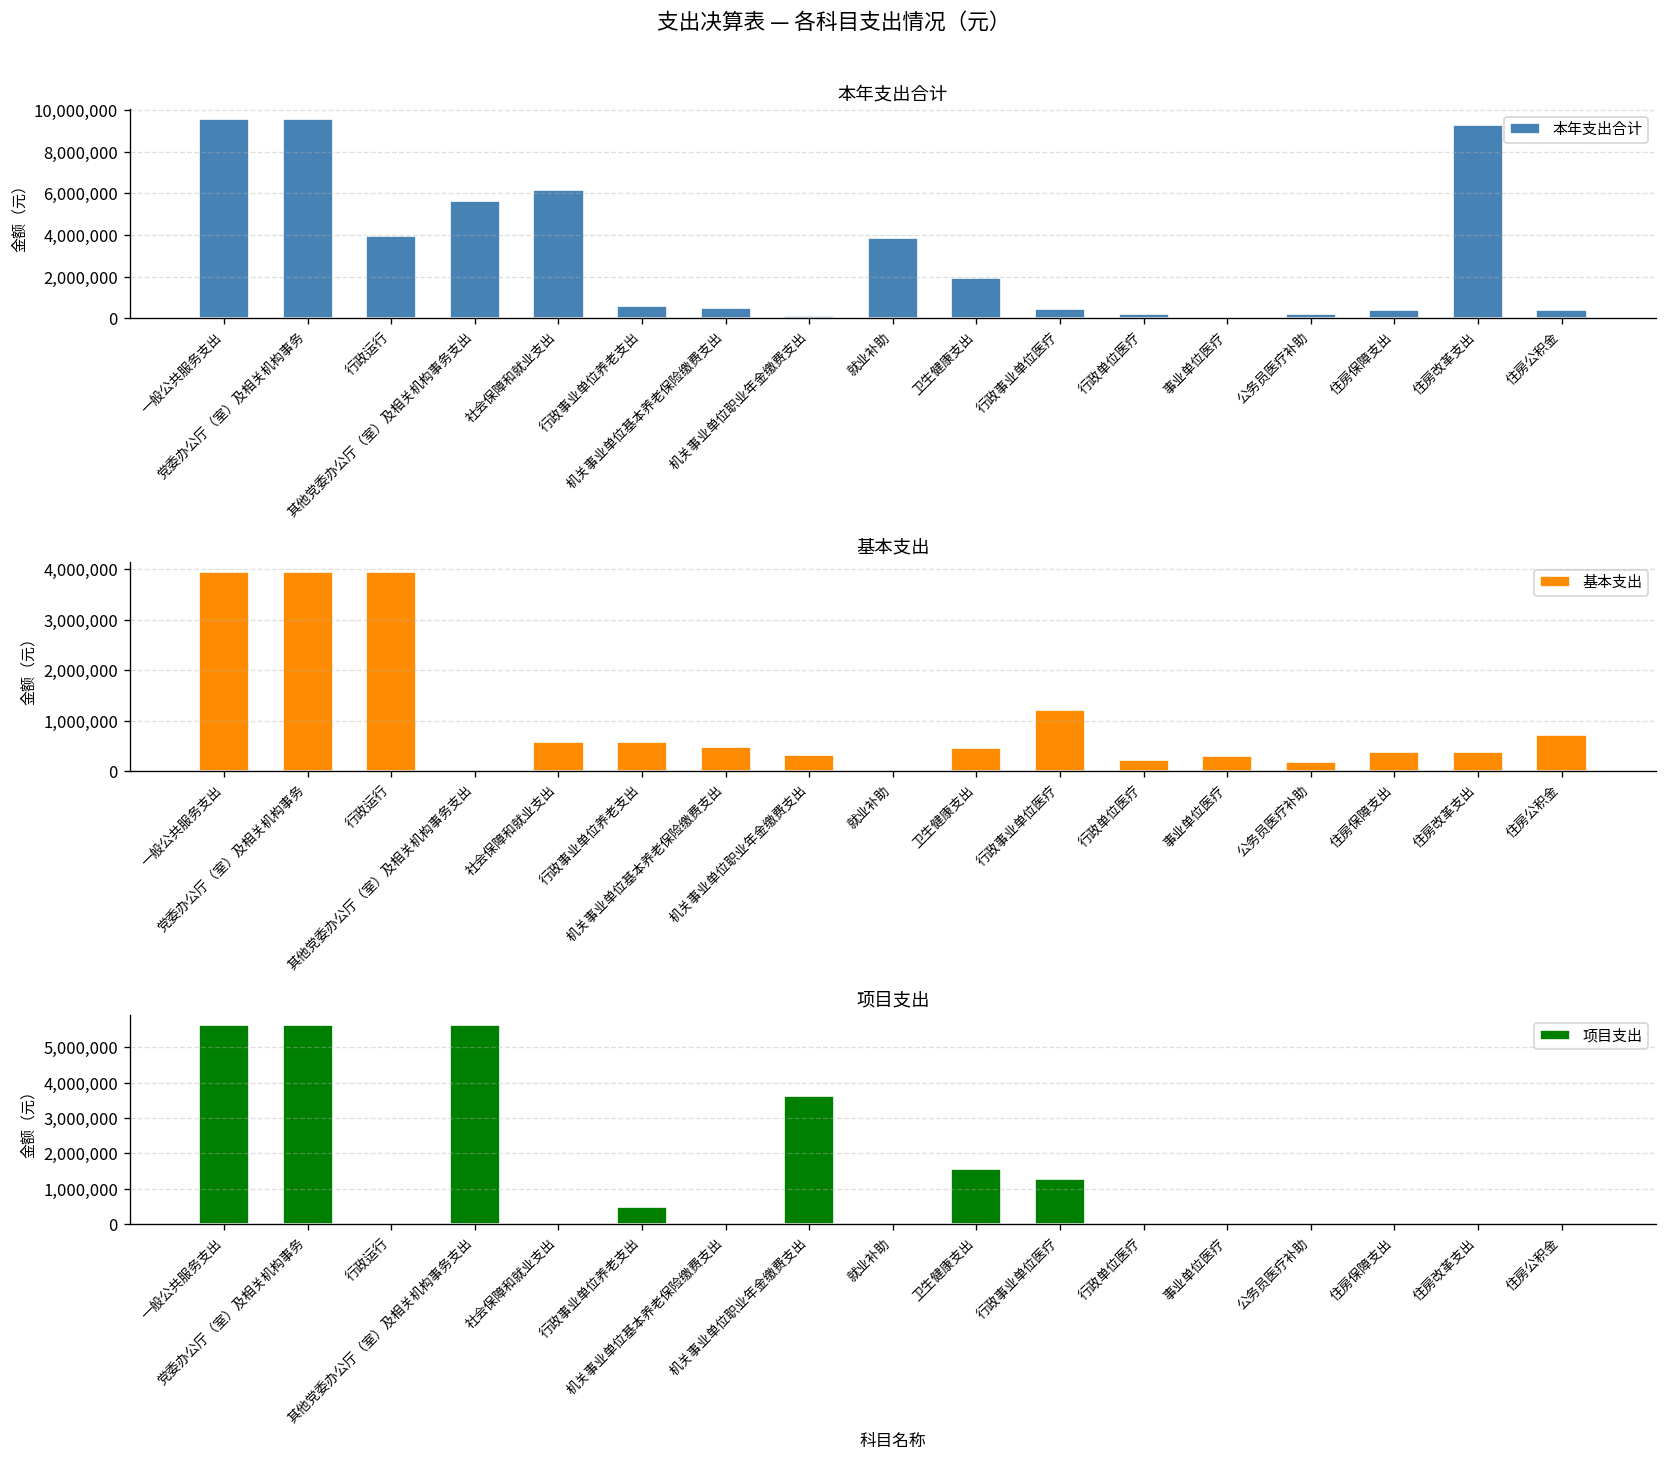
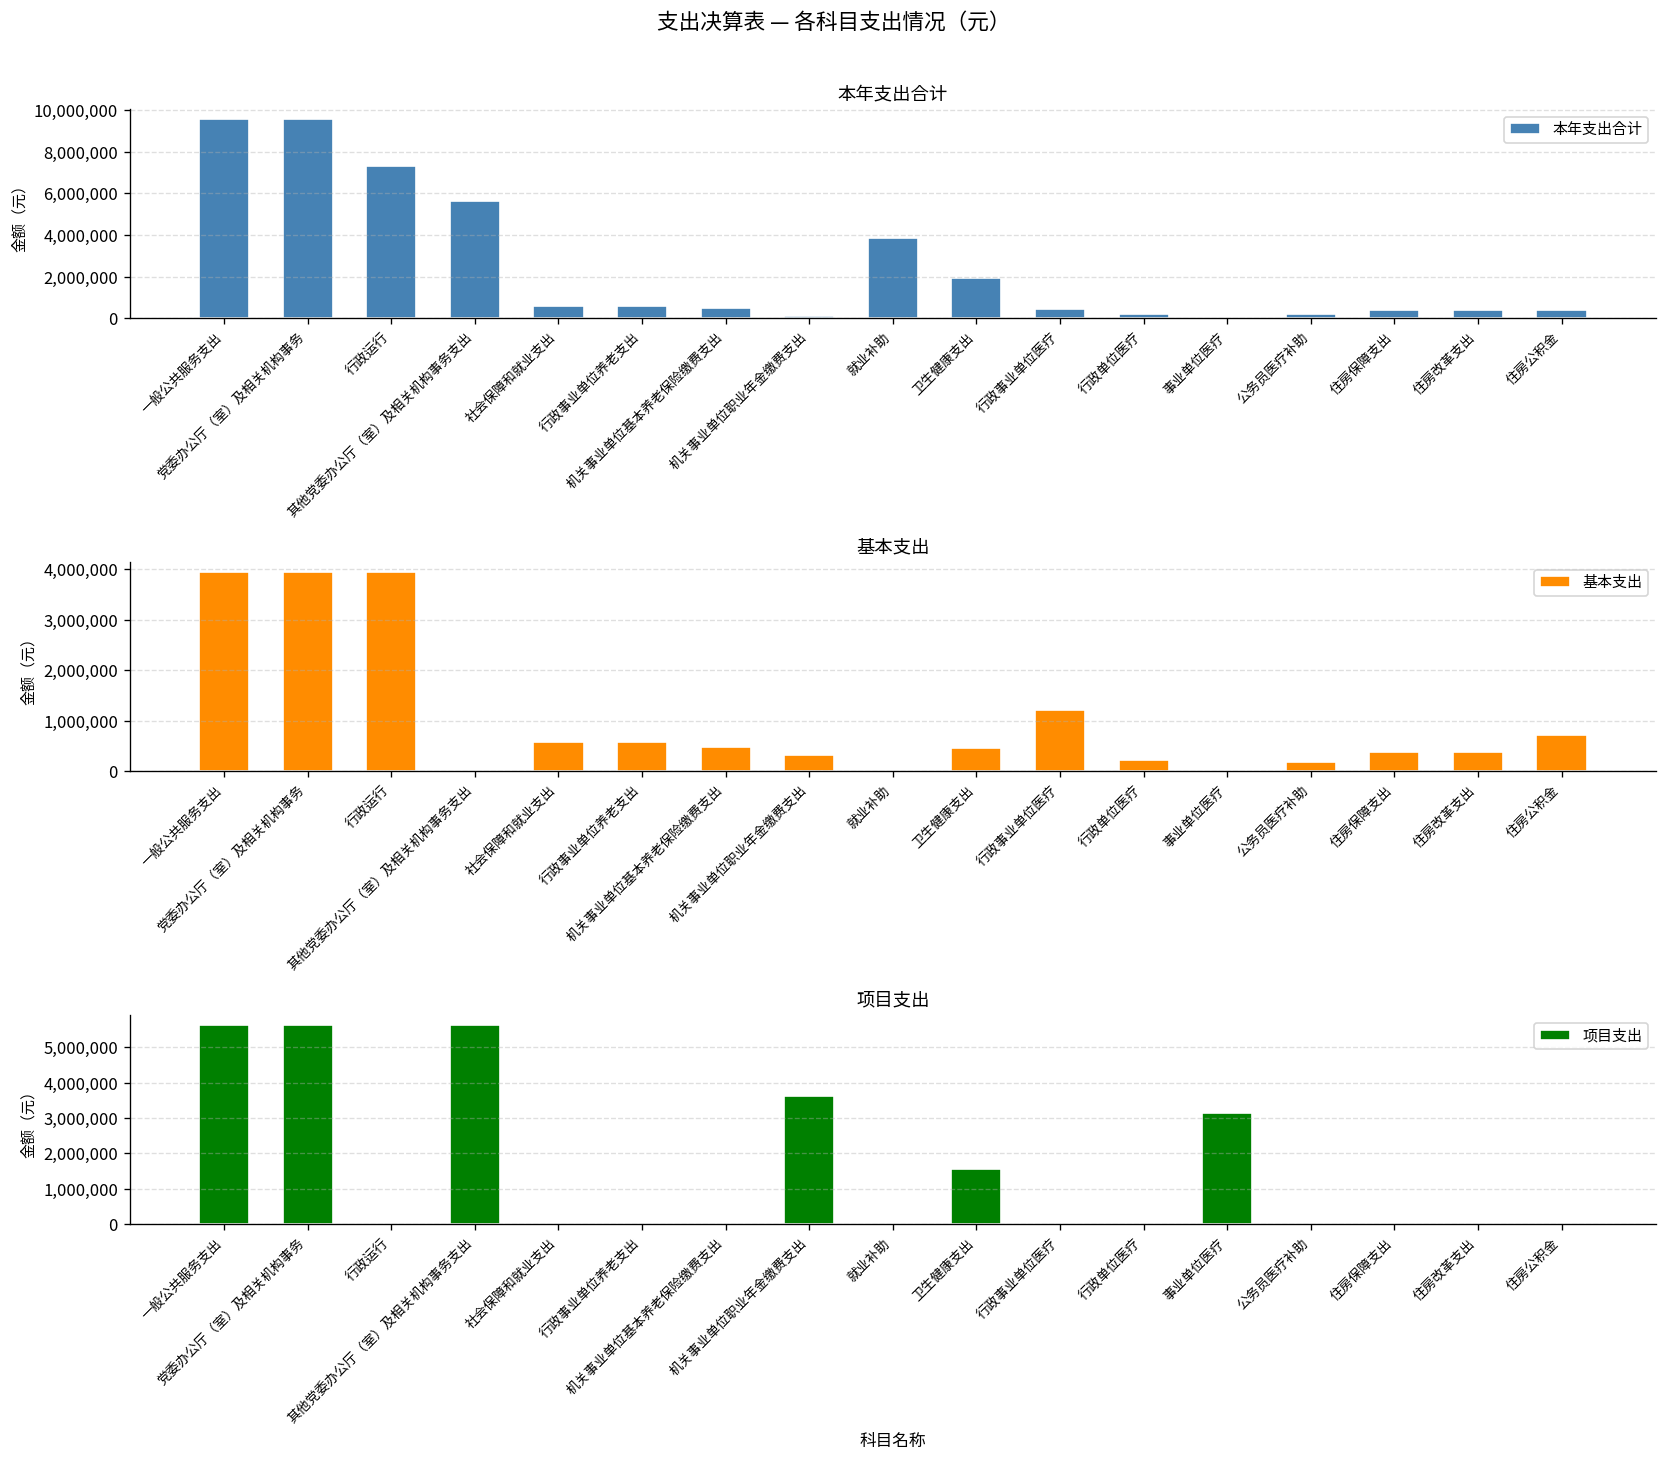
  {
    "本年支出合计": {
      "一般公共服务支出": "9,600,000",
      "党委办公厅（室）及相关机构事务": "9,600,000",
-     "行政运行": "3,900,000",
+     "行政运行": "7,300,000",
      "其他党委办公厅（室）及相关机构事务支出": "5,600,000",
-     "社会保障和就业支出": "6,200,000",
+     "社会保障和就业支出": "600,000",
      "行政事业单位养老支出": "600,000",
      "机关事业单位基本养老保险缴费支出": "500,000",
      "就业补助": "3,900,000",
      "卫生健康支出": "2,000,000",
      "行政事业单位医疗": "500,000",
      "行政单位医疗": "200,000",
      "公务员医疗补助": "200,000",
      "住房保障支出": "400,000",
-     "住房改革支出": "9,300,000",
+     "住房改革支出": "400,000",
      "住房公积金": "400,000"
    },
    "基本支出": {
      "一般公共服务支出": "3,900,000",
      "党委办公厅（室）及相关机构事务": "3,900,000",
      "行政运行": "3,900,000",
      "其他党委办公厅（室）及相关机构事务支出": "0",
      "社会保障和就业支出": "600,000",
      "行政事业单位养老支出": "600,000",
      "机关事业单位基本养老保险缴费支出": "500,000",
      "机关事业单位职业年金缴费支出": "300,000",
      "就业补助": "0",
      "卫生健康支出": "500,000",
      "行政事业单位医疗": "1,200,000",
      "行政单位医疗": "200,000",
-     "事业单位医疗": "300,000",
+     "事业单位医疗": "0",
      "公务员医疗补助": "200,000",
      "住房保障支出": "400,000",
      "住房改革支出": "400,000",
      "住房公积金": "700,000"
    },
    "项目支出": {
      "一般公共服务支出": "5,600,000",
      "党委办公厅（室）及相关机构事务": "5,600,000",
      "其他党委办公厅（室）及相关机构事务支出": "5,600,000",
-     "行政事业单位养老支出": "500,000",
+     "行政事业单位养老支出": "0",
      "机关事业单位基本养老保险缴费支出": "0",
      "机关事业单位职业年金缴费支出": "3,600,000",
      "卫生健康支出": "1,600,000",
-     "行政事业单位医疗": "1,300,000",
+     "行政事业单位医疗": "0",
      "行政单位医疗": "0",
-     "事业单位医疗": "0",
+     "事业单位医疗": "3,100,000",
      "公务员医疗补助": "0",
      "住房保障支出": "0",
      "住房改革支出": "0",
      "住房公积金": "0"
    }
  }
